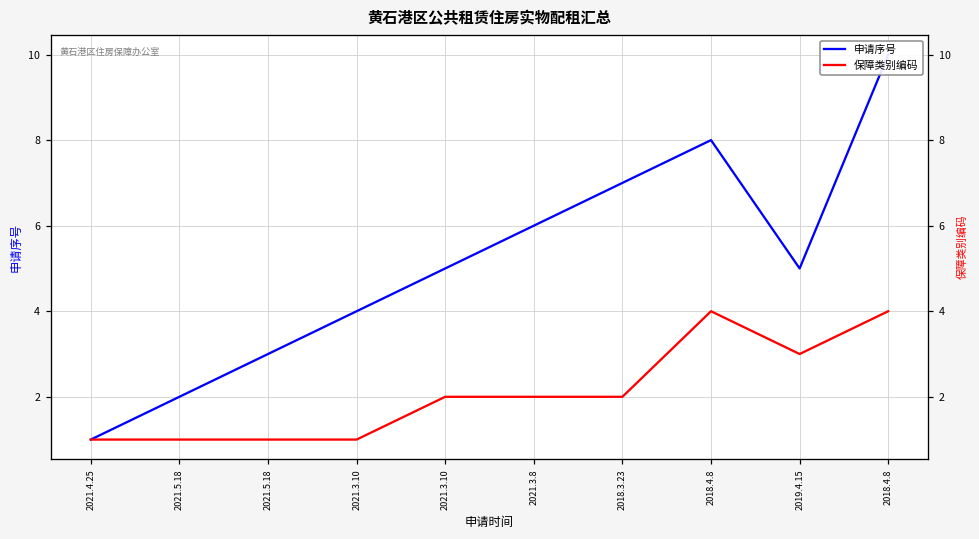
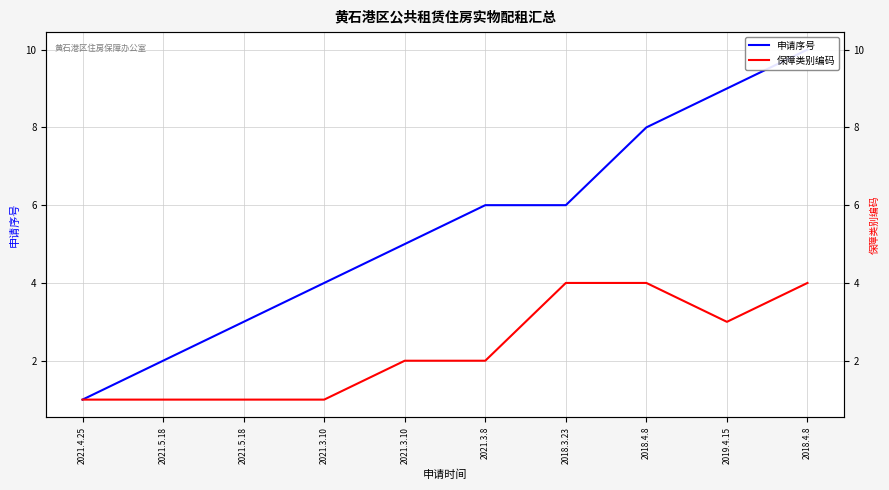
  {
    "申请序号": {
      "2021.3.8": 6,
-     "2018.3.23": 7,
-     "2019.4.15": 5
+     "2018.3.23": 6,
+     "2019.4.15": 9
    },
    "保障类别编码": {
      "2021.3.8": 2,
-     "2018.3.23": 2,
+     "2018.3.23": 4,
      "2019.4.15": 3
    }
  }
